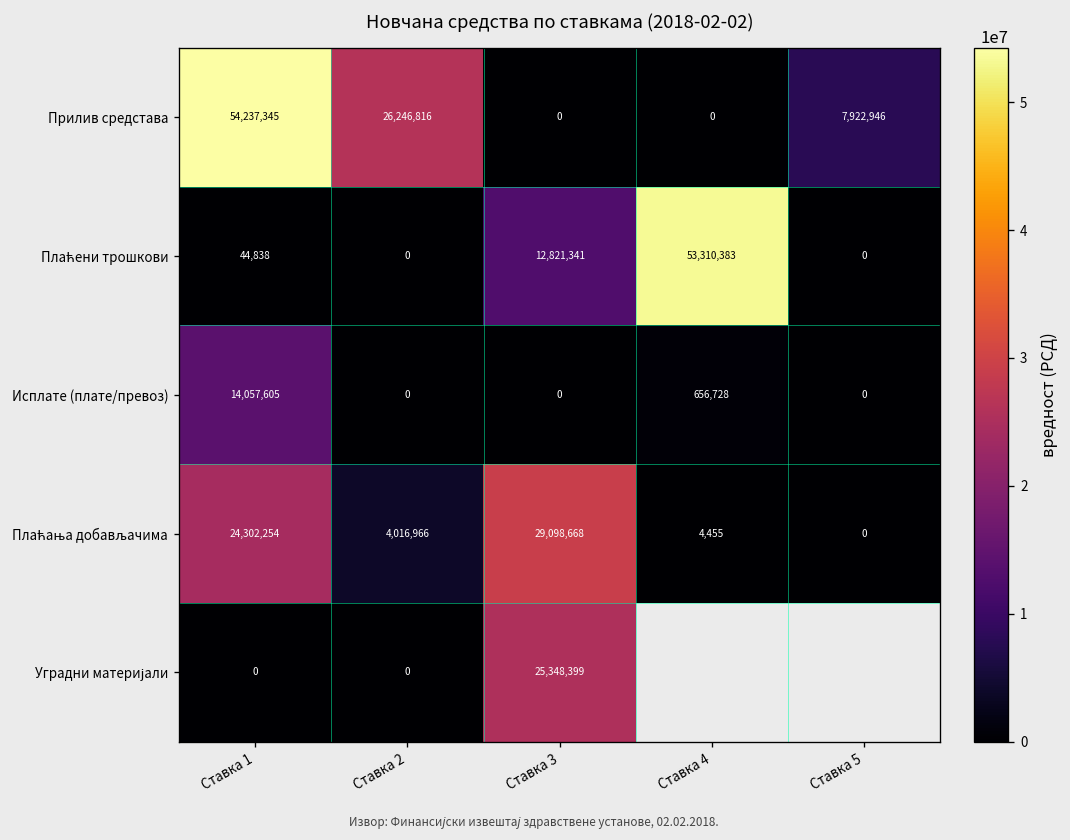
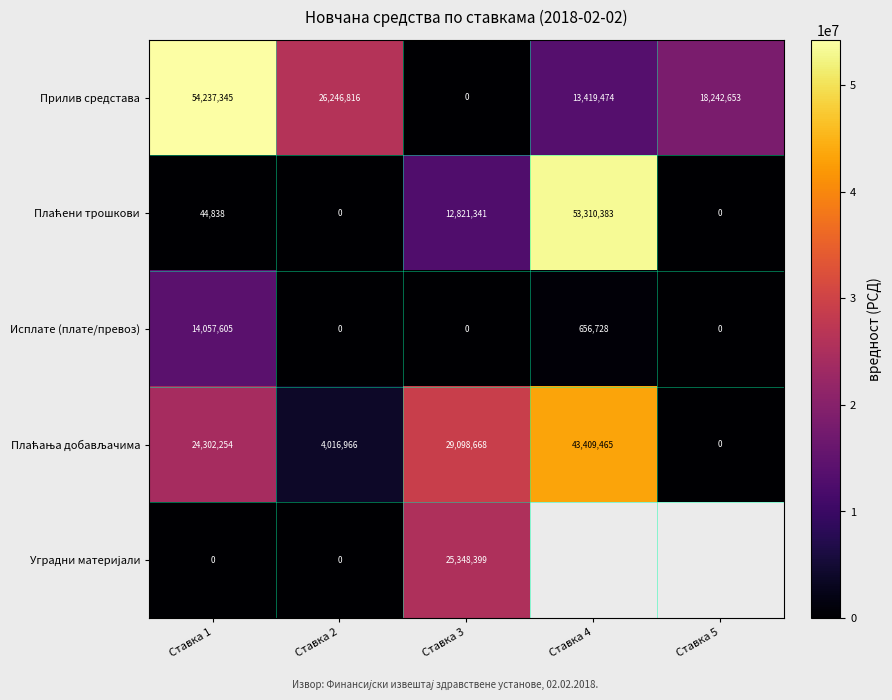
  {
    "Прилив средстава": {
      "Ставка 1": "54,237,345",
      "Ставка 2": "26,246,816",
      "Ставка 3": "0",
-     "Ставка 4": "0",
-     "Ставка 5": "7,922,946"
+     "Ставка 4": "13,419,474",
+     "Ставка 5": "18,242,653"
    },
    "Плаћени трошкови": {
      "Ставка 1": "44,838",
      "Ставка 2": "0",
      "Ставка 3": "12,821,341",
      "Ставка 4": "53,310,383",
      "Ставка 5": "0"
    },
    "Исплате (плате/превоз)": {
      "Ставка 1": "14,057,605",
      "Ставка 2": "0",
      "Ставка 3": "0",
      "Ставка 4": "656,728",
      "Ставка 5": "0"
    },
    "Плаћања добављачима": {
      "Ставка 1": "24,302,254",
      "Ставка 2": "4,016,966",
      "Ставка 3": "29,098,668",
-     "Ставка 4": "4,455",
+     "Ставка 4": "43,409,465",
      "Ставка 5": "0"
    },
    "Уградни материјали": {
      "Ставка 1": "0",
      "Ставка 2": "0",
      "Ставка 3": "25,348,399"
    }
  }
